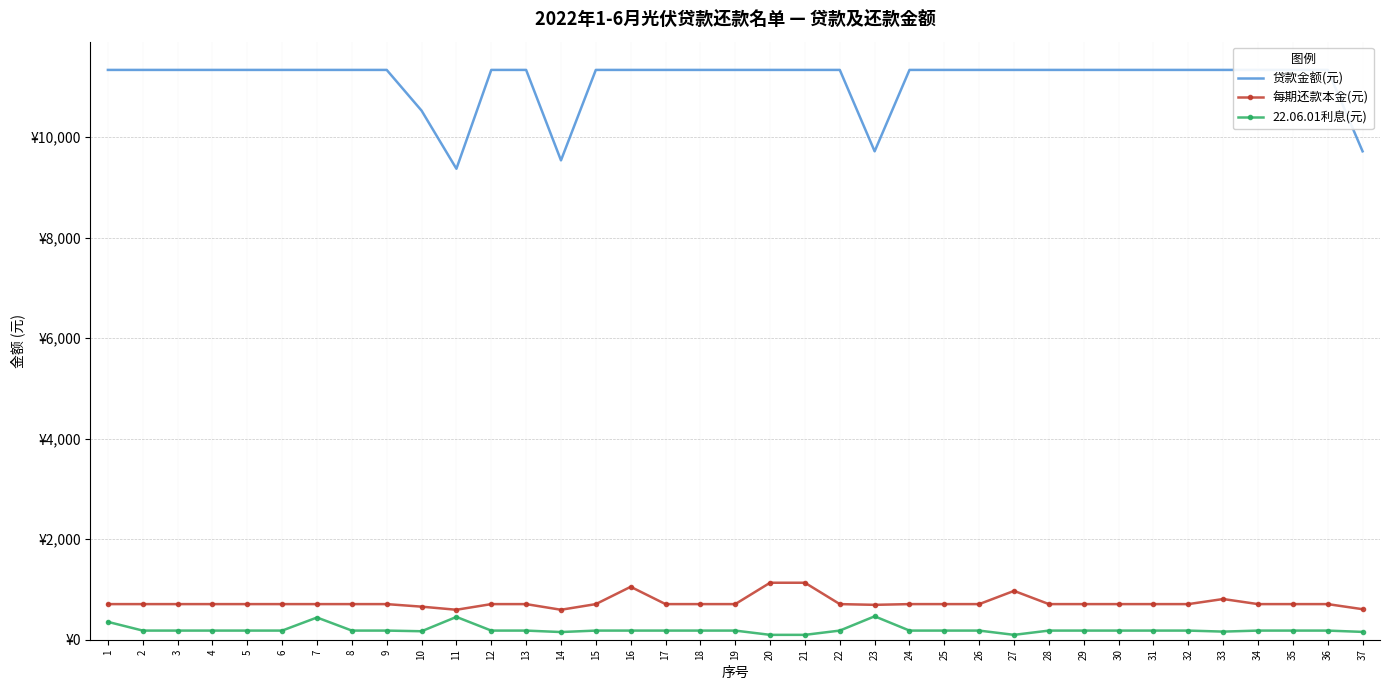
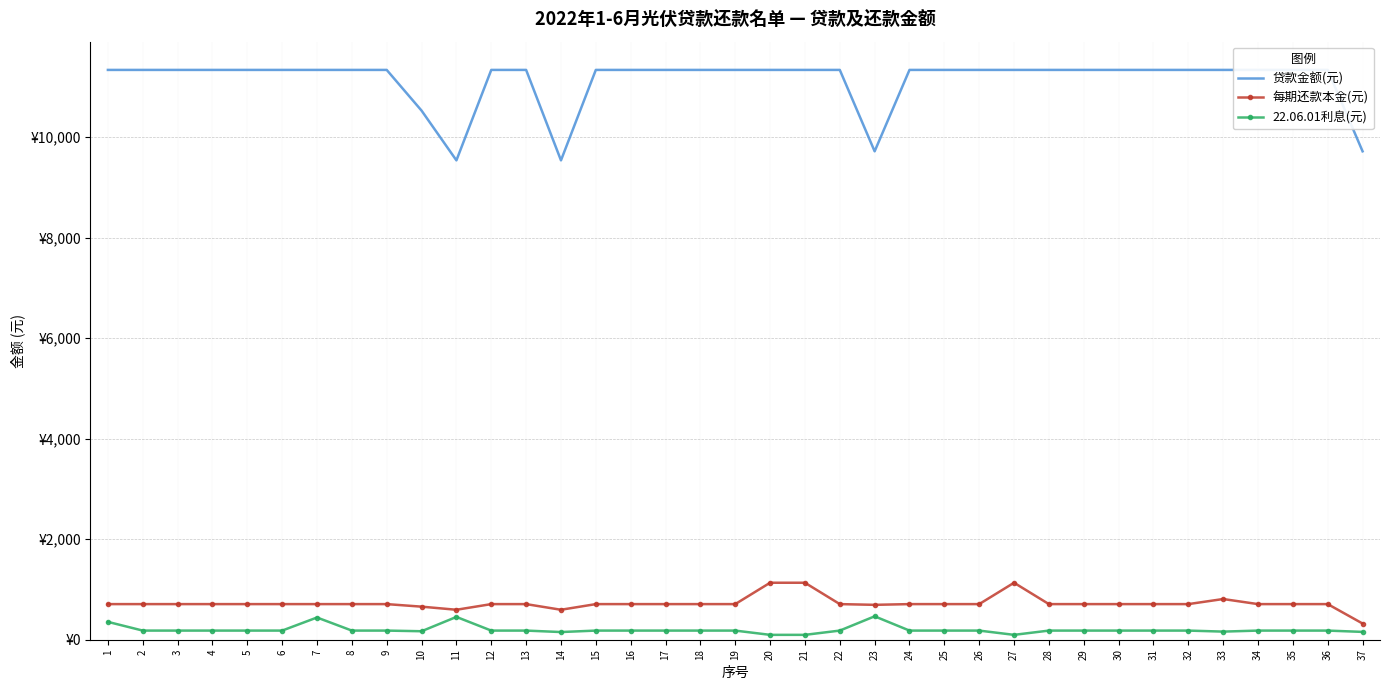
  {
    "贷款金额(元)": {
      "1": "¥11,300",
      "2": "¥11,300",
      "3": "¥11,300",
      "4": "¥11,300",
      "5": "¥11,300",
      "6": "¥11,300",
      "7": "¥11,300",
      "8": "¥11,300",
      "9": "¥11,300",
      "10": "¥10,500",
-     "11": "¥9,400",
+     "11": "¥9,500",
      "12": "¥11,300",
      "13": "¥11,300",
      "14": "¥9,500",
      "15": "¥11,300",
      "16": "¥11,300",
      "17": "¥11,300",
      "18": "¥11,300",
      "19": "¥11,300",
      "20": "¥11,300",
      "21": "¥11,300",
      "22": "¥11,300",
      "23": "¥9,700",
      "24": "¥11,300",
      "25": "¥11,300",
      "26": "¥11,300",
      "27": "¥11,300",
      "28": "¥11,300",
      "29": "¥11,300",
      "30": "¥11,300",
      "31": "¥11,300",
      "32": "¥11,300",
      "33": "¥11,300",
      "37": "¥9,700"
    },
    "每期还款本金(元)": {
      "1": "¥700",
      "2": "¥700",
      "3": "¥700",
      "4": "¥700",
      "5": "¥700",
      "6": "¥700",
      "7": "¥700",
      "8": "¥700",
      "9": "¥700",
      "10": "¥700",
      "11": "¥600",
      "12": "¥700",
      "13": "¥700",
      "14": "¥600",
      "15": "¥700",
-     "16": "¥1,100",
+     "16": "¥700",
      "17": "¥700",
      "18": "¥700",
      "19": "¥700",
      "20": "¥1,100",
      "21": "¥1,100",
      "22": "¥700",
      "23": "¥700",
      "24": "¥700",
      "25": "¥700",
      "26": "¥700",
-     "27": "¥1,000",
+     "27": "¥1,100",
      "28": "¥700",
      "29": "¥700",
      "30": "¥700",
      "31": "¥700",
      "32": "¥700",
      "33": "¥800",
      "34": "¥700",
      "35": "¥700",
      "36": "¥700",
-     "37": "¥600"
+     "37": "¥300"
    },
    "22.06.01利息(元)": {
      "1": "¥400",
      "2": "¥200",
      "3": "¥200",
      "4": "¥200",
      "5": "¥200",
      "6": "¥200",
      "7": "¥400",
      "8": "¥200",
      "9": "¥200",
      "10": "¥200",
      "11": "¥500",
      "12": "¥200",
      "13": "¥200",
      "14": "¥200",
      "15": "¥200",
      "16": "¥200",
      "17": "¥200",
      "18": "¥200",
      "19": "¥200",
      "20": "¥100",
      "21": "¥100",
      "22": "¥200",
      "23": "¥500",
      "24": "¥200",
      "25": "¥200",
      "26": "¥200",
      "27": "¥100",
      "28": "¥200",
      "29": "¥200",
      "30": "¥200",
      "31": "¥200",
      "32": "¥200",
      "33": "¥200",
      "34": "¥200",
      "35": "¥200",
      "36": "¥200",
      "37": "¥200"
    }
  }
